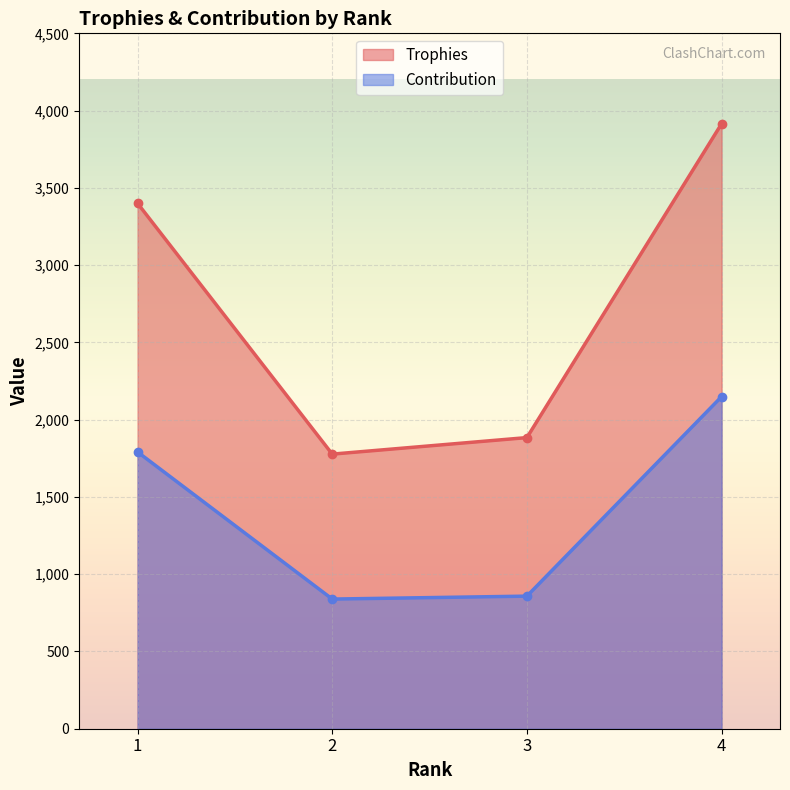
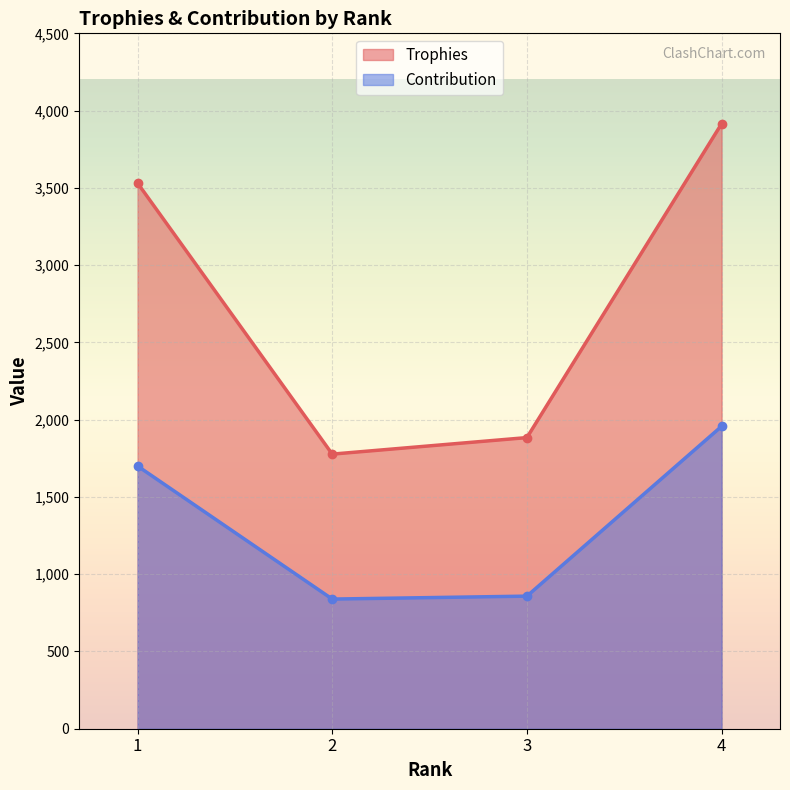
  {
    "Trophies": {
-     "1": "3,400",
+     "1": "3,530",
      "2": "1,780",
      "3": "1,880",
      "4": "3,920"
    },
    "Contribution": {
-     "1": "1,790",
+     "1": "1,700",
      "2": "840",
      "3": "860",
-     "4": "2,150"
+     "4": "1,960"
    }
  }
